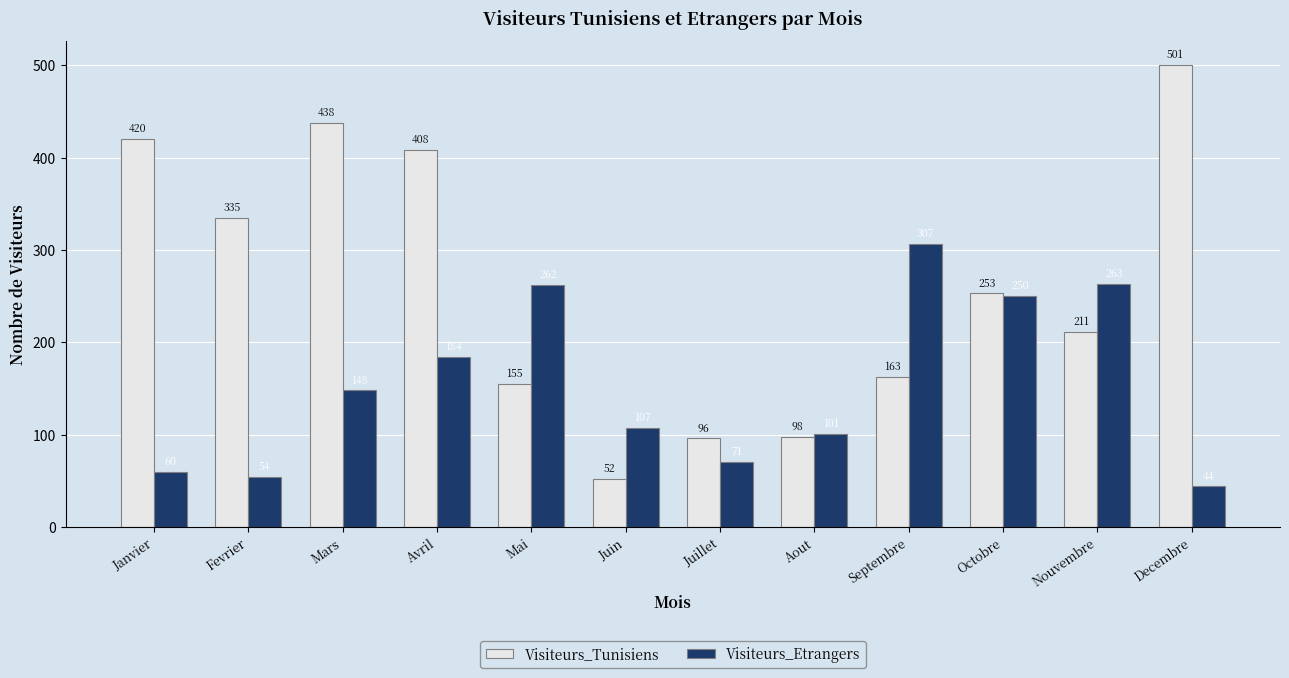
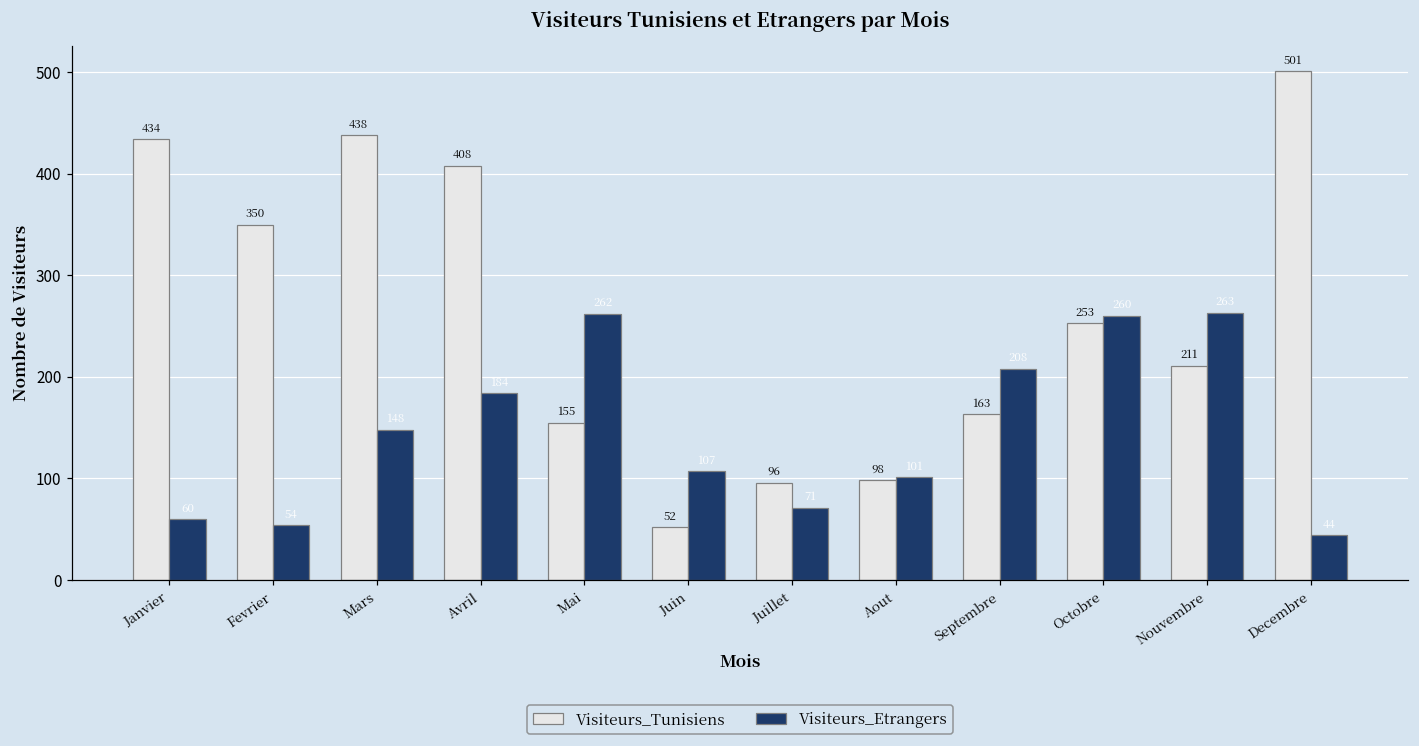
  {
    "Visiteurs_Tunisiens": {
-     "Janvier": 420,
-     "Fevrier": 335,
+     "Janvier": 434,
+     "Fevrier": 350,
      "Mars": 438,
      "Avril": 408,
      "Mai": 155,
      "Juin": 52,
      "Juillet": 96,
      "Aout": 98,
      "Septembre": 163,
      "Octobre": 253,
      "Nouvembre": 211,
      "Decembre": 501
    },
    "Visiteurs_Etrangers": {
      "Janvier": 60,
      "Fevrier": 50,
      "Mars": 150,
      "Avril": 180,
      "Mai": 260,
      "Juin": 110,
      "Juillet": 70,
      "Aout": 100,
-     "Septembre": 310,
-     "Octobre": 250,
+     "Septembre": 210,
+     "Octobre": 260,
      "Nouvembre": 260,
      "Decembre": 40
    }
  }
